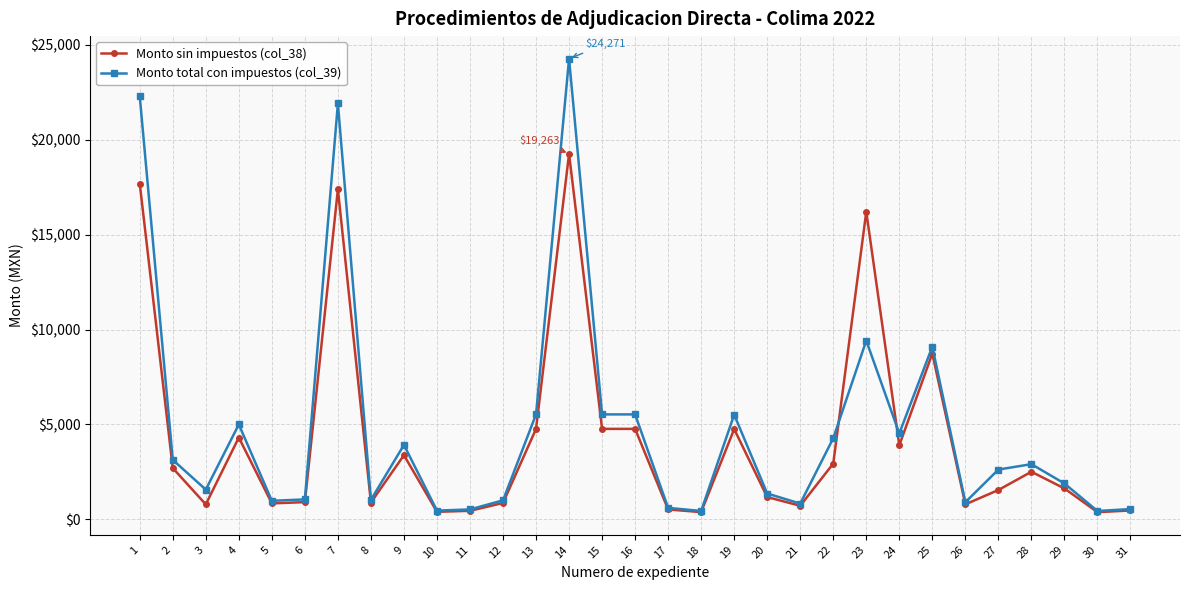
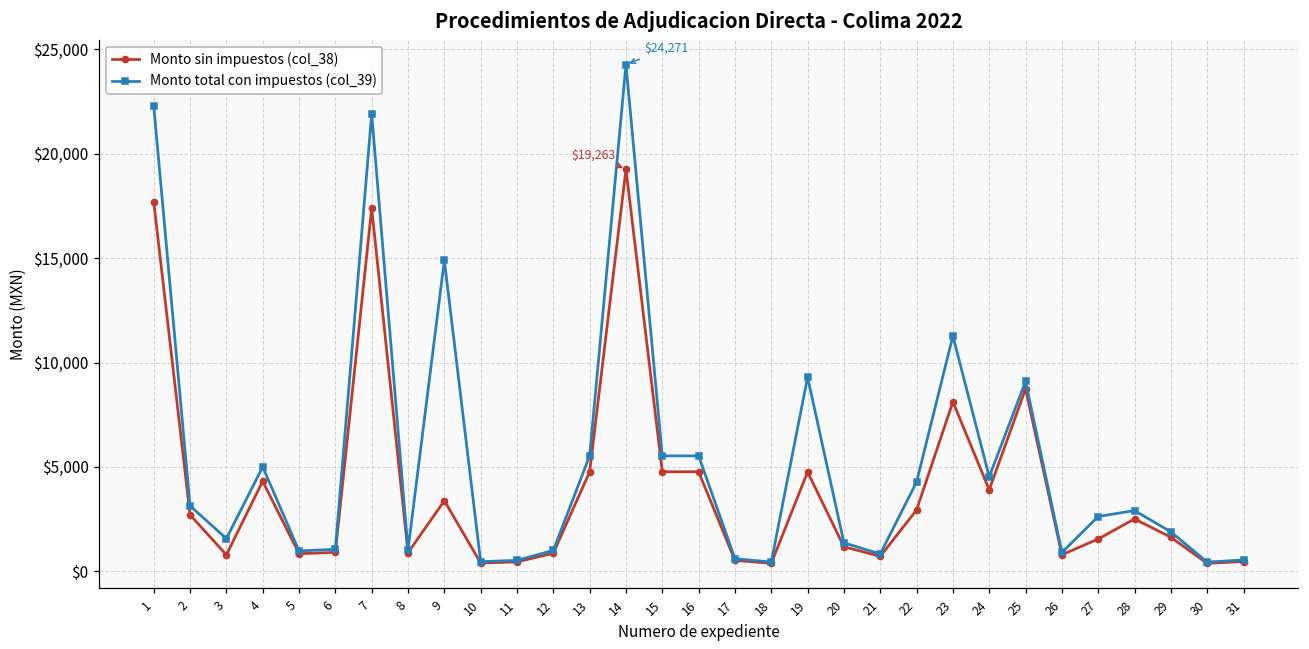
  {
    "Monto sin impuestos (col_38)": {
      "1": "$17,700",
      "2": "$2,700",
      "3": "$800",
      "4": "$4,300",
      "5": "$800",
      "6": "$900",
      "7": "$17,400",
      "8": "$900",
      "9": "$3,400",
      "12": "$900",
      "13": "$4,800",
      "15": "$4,800",
      "16": "$4,800",
      "19": "$4,800",
      "20": "$1,200",
      "22": "$2,900",
-     "23": "$16,200",
+     "23": "$8,100",
      "24": "$3,900",
      "25": "$8,700",
      "27": "$1,500",
      "28": "$2,500",
      "29": "$1,600"
    },
    "Monto total con impuestos (col_39)": {
      "1": "$22,300",
      "2": "$3,100",
      "3": "$1,600",
      "4": "$5,000",
      "5": "$1,000",
      "6": "$1,100",
      "7": "$21,900",
      "8": "$1,000",
-     "9": "$3,900",
+     "9": "$14,900",
      "12": "$1,000",
      "13": "$5,500",
      "15": "$5,500",
      "16": "$5,500",
-     "19": "$5,500",
+     "19": "$9,300",
      "20": "$1,400",
      "22": "$4,300",
-     "23": "$9,400",
+     "23": "$11,300",
      "24": "$4,500",
      "25": "$9,100",
      "27": "$2,600",
      "28": "$2,900",
      "29": "$1,900"
    }
  }
